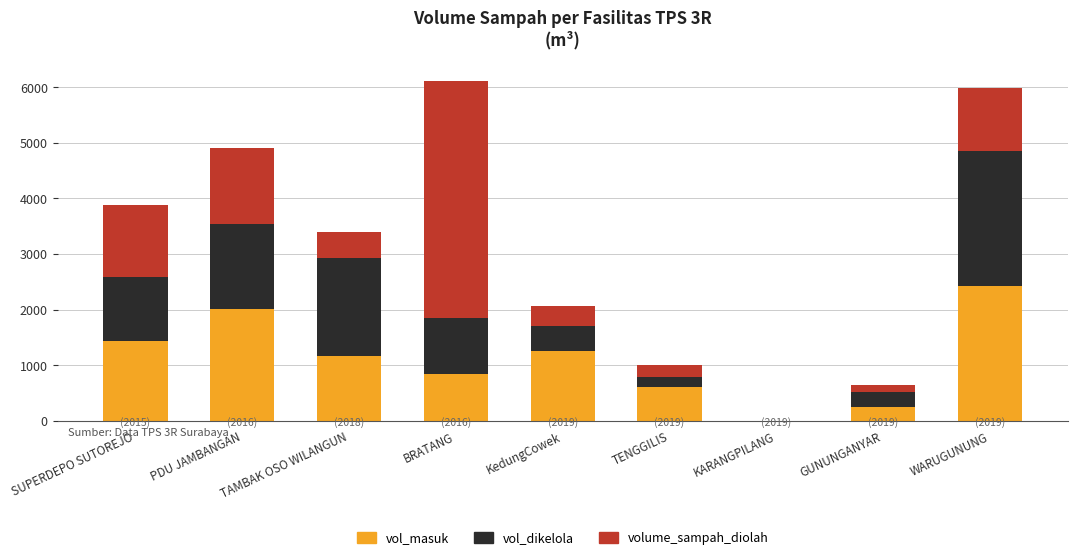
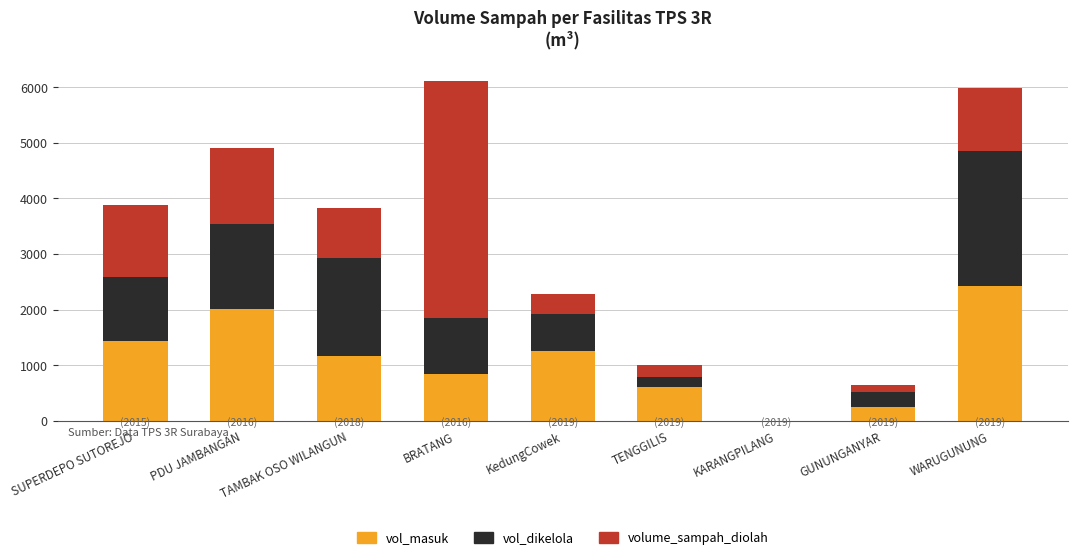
  {
    "vol_masuk": {
      "SUPERDEPO SUTOREJO": 1400,
      "PDU JAMBANGAN": 2000,
      "TAMBAK OSO WILANGUN": 1200,
      "BRATANG": 900,
      "KedungCowek": 1300,
      "TENGGILIS": 600,
      "WARUGUNUNG": 2400
    },
    "vol_dikelola": {
      "SUPERDEPO SUTOREJO": 1200,
      "PDU JAMBANGAN": 1500,
      "TAMBAK OSO WILANGUN": 1800,
      "BRATANG": 1000,
-     "KedungCowek": 500,
+     "KedungCowek": 700,
      "TENGGILIS": 200,
      "GUNUNGANYAR": 300,
      "WARUGUNUNG": 2400
    },
    "volume_sampah_diolah": {
      "SUPERDEPO SUTOREJO": 1300,
      "PDU JAMBANGAN": 1400,
-     "TAMBAK OSO WILANGUN": 500,
+     "TAMBAK OSO WILANGUN": 900,
      "BRATANG": 4300,
      "KedungCowek": 300,
      "TENGGILIS": 200,
      "GUNUNGANYAR": 100,
      "WARUGUNUNG": 1100
    }
  }
